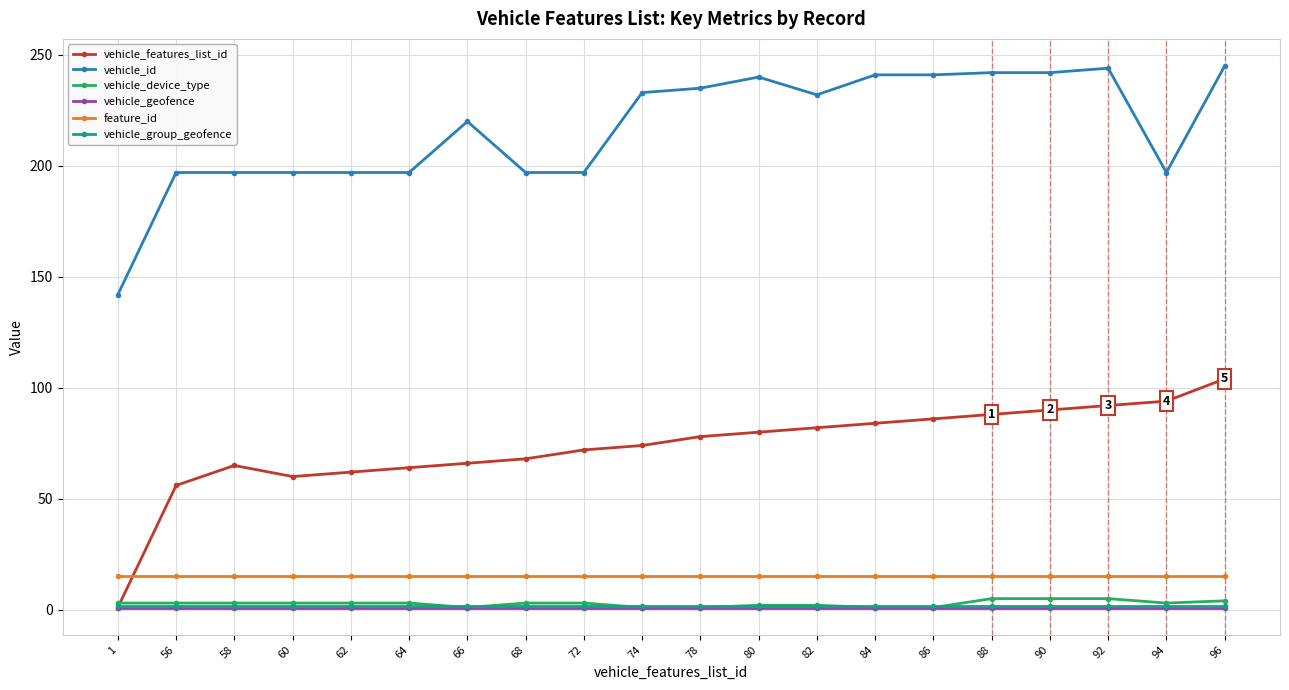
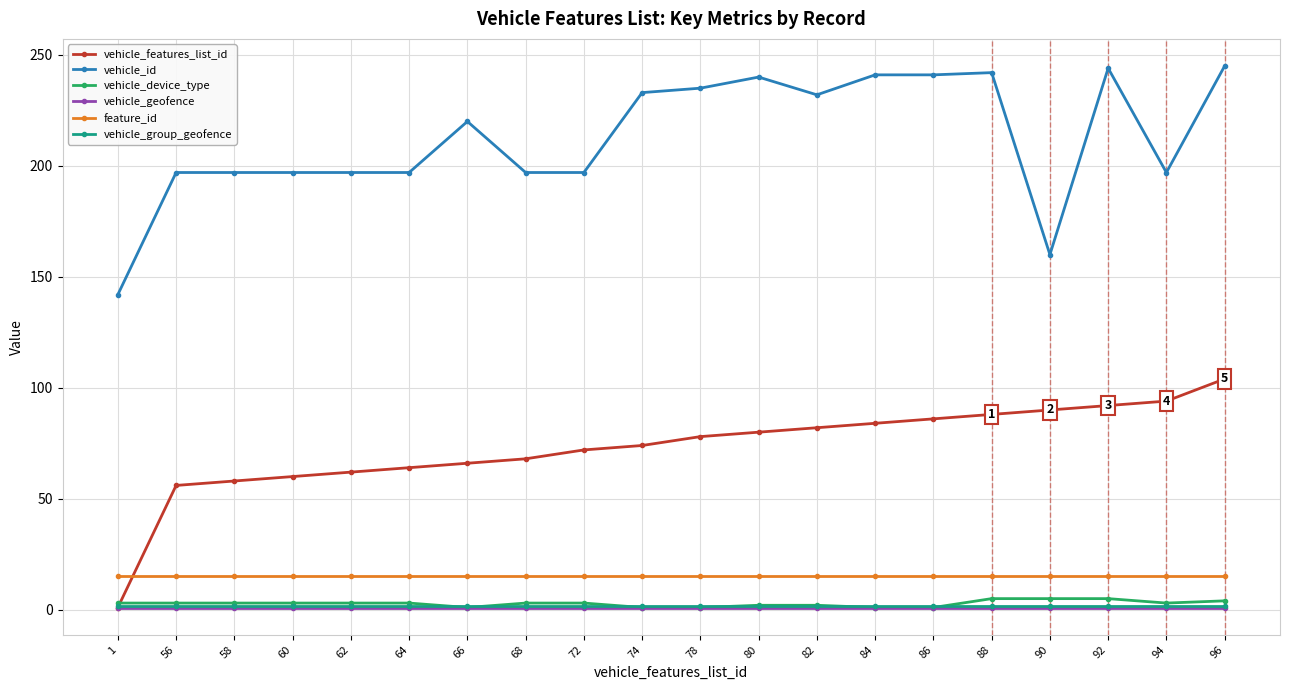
  {
    "vehicle_features_list_id": {
      "56": 56,
-     "58": 65,
+     "58": 58,
      "60": 60,
      "62": 62,
      "64": 64,
      "66": 66,
      "68": 68,
      "72": 72,
      "74": 74,
      "78": 78,
      "80": 80,
      "82": 82,
      "84": 84,
      "86": 86
    },
    "vehicle_id": {
      "1": 142,
      "56": 197,
      "58": 197,
      "60": 197,
      "62": 197,
      "64": 197,
      "66": 220,
      "68": 197,
      "72": 197,
      "74": 233,
      "78": 235,
      "80": 240,
      "82": 232,
      "84": 241,
      "86": 241,
      "88": 242,
-     "90": 242,
+     "90": 160,
      "92": 244,
      "94": 197,
      "96": 245
    },
    "feature_id": {
      "1": 15,
      "56": 15,
      "58": 15,
      "60": 15,
      "62": 15,
      "64": 15,
      "66": 15,
      "68": 15,
      "72": 15,
      "74": 15,
      "78": 15,
      "80": 15,
      "82": 15,
      "84": 15,
      "86": 15,
      "88": 15,
      "90": 15,
      "92": 15,
      "94": 15,
      "96": 15
    }
  }
